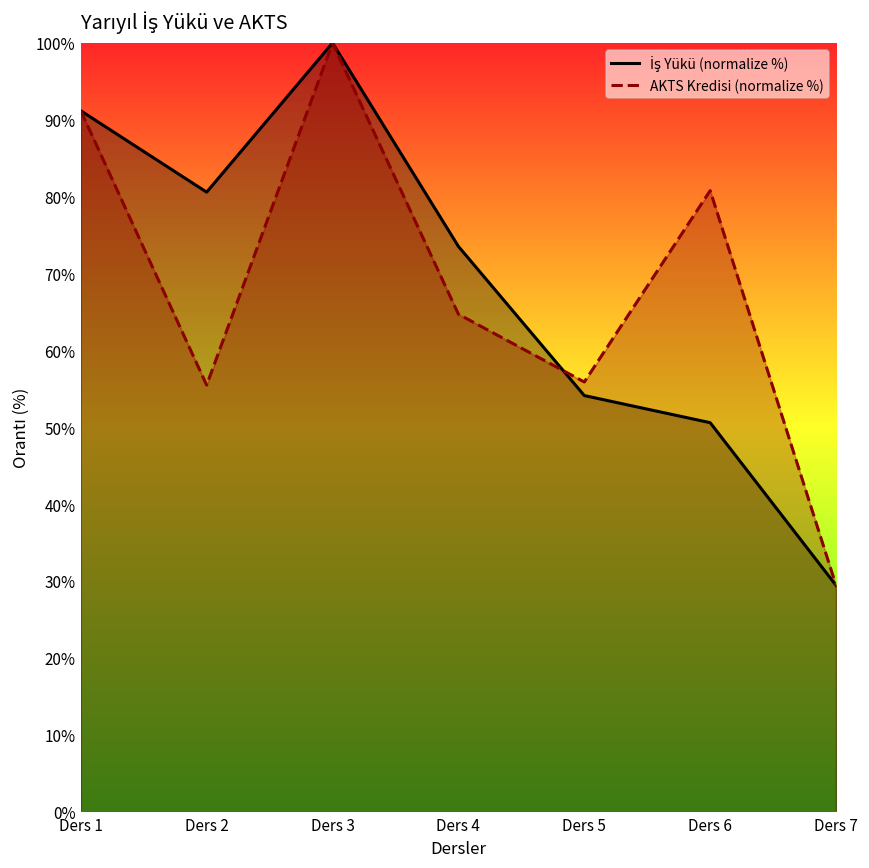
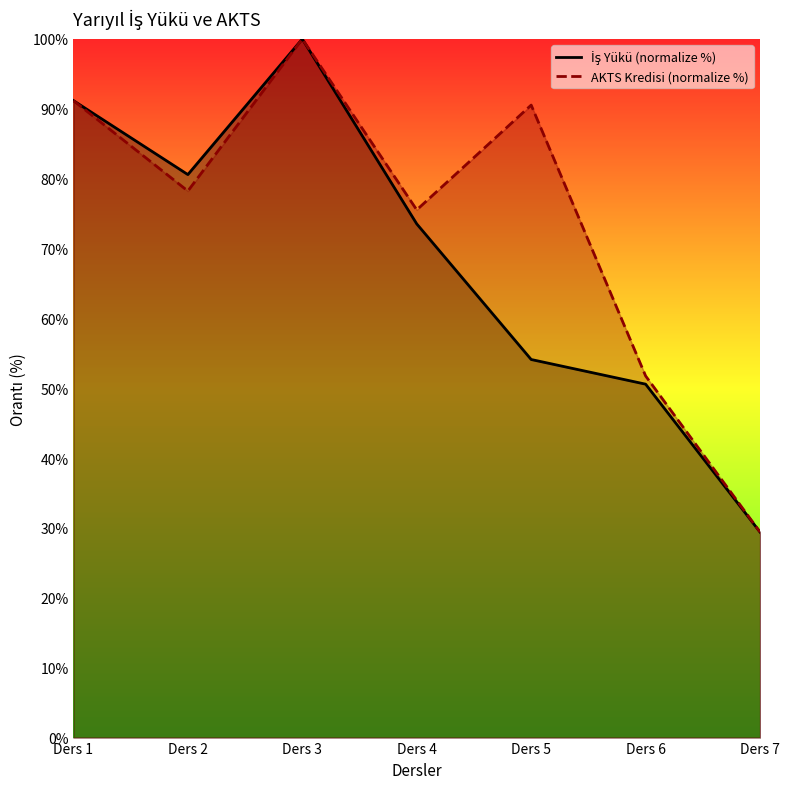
  {
    "İş Yükü (normalize %)": {
      "Ders 2": "81%",
      "Ders 4": "74%",
      "Ders 5": "54%",
      "Ders 6": "51%"
    },
    "AKTS Kredisi (normalize %)": {
-     "Ders 2": "55%",
-     "Ders 4": "65%",
-     "Ders 5": "56%",
-     "Ders 6": "81%"
+     "Ders 2": "78%",
+     "Ders 4": "76%",
+     "Ders 5": "91%",
+     "Ders 6": "52%"
    }
  }
